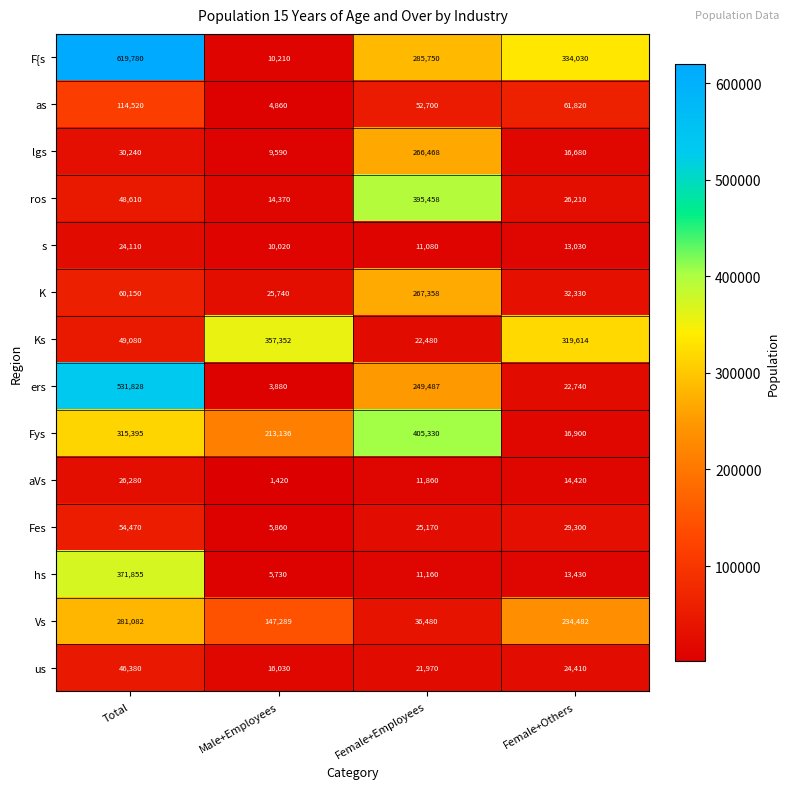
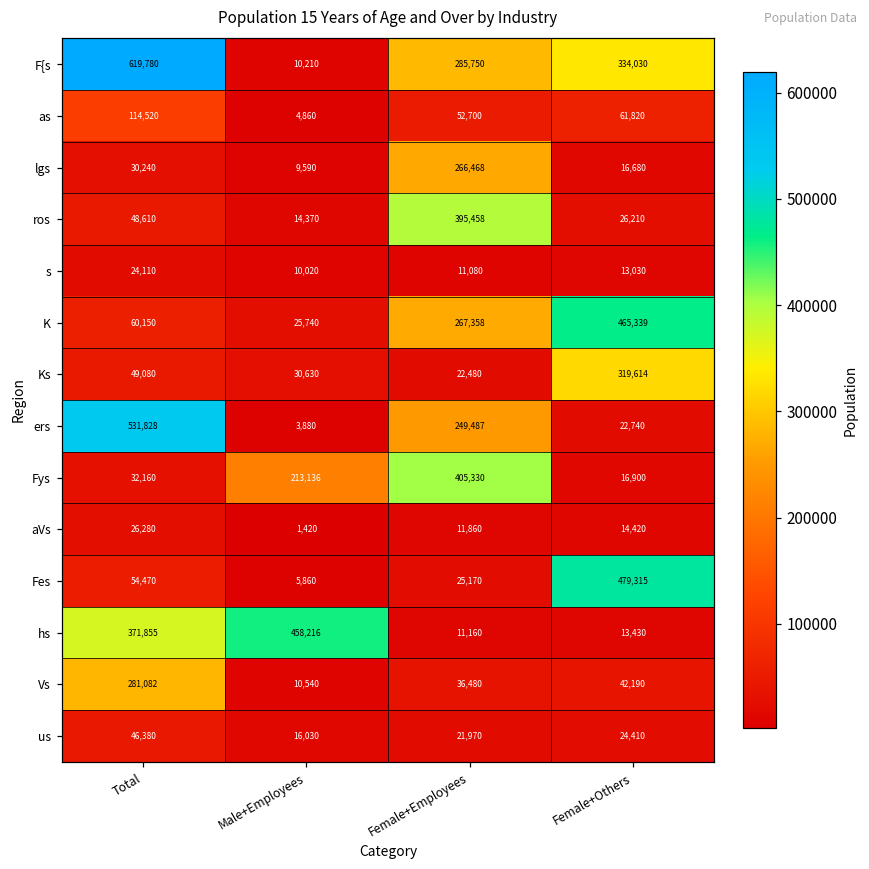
  {
    "F{s": {
      "Total": "619,780",
      "Male+Employees": "10,210",
      "Female+Employees": "285,750",
      "Female+Others": "334,030"
    },
    "as": {
      "Total": "114,520",
      "Male+Employees": "4,860",
      "Female+Employees": "52,700",
      "Female+Others": "61,820"
    },
    "lgs": {
      "Total": "30,240",
      "Male+Employees": "9,590",
      "Female+Employees": "266,468",
      "Female+Others": "16,680"
    },
    "ros": {
      "Total": "48,610",
      "Male+Employees": "14,370",
      "Female+Employees": "395,458",
      "Female+Others": "26,210"
    },
    "s": {
      "Total": "24,110",
      "Male+Employees": "10,020",
      "Female+Employees": "11,080",
      "Female+Others": "13,030"
    },
    "K": {
      "Total": "60,150",
      "Male+Employees": "25,740",
      "Female+Employees": "267,358",
-     "Female+Others": "32,330"
+     "Female+Others": "465,339"
    },
    "Ks": {
      "Total": "49,080",
-     "Male+Employees": "357,352",
+     "Male+Employees": "30,630",
      "Female+Employees": "22,480",
      "Female+Others": "319,614"
    },
    "ers": {
      "Total": "531,828",
      "Male+Employees": "3,880",
      "Female+Employees": "249,487",
      "Female+Others": "22,740"
    },
    "Fys": {
-     "Total": "315,395",
+     "Total": "32,160",
      "Male+Employees": "213,136",
      "Female+Employees": "405,330",
      "Female+Others": "16,900"
    },
    "aVs": {
      "Total": "26,280",
      "Male+Employees": "1,420",
      "Female+Employees": "11,860",
      "Female+Others": "14,420"
    },
    "Fes": {
      "Total": "54,470",
      "Male+Employees": "5,860",
      "Female+Employees": "25,170",
-     "Female+Others": "29,300"
+     "Female+Others": "479,315"
    },
    "hs": {
      "Total": "371,855",
-     "Male+Employees": "5,730",
+     "Male+Employees": "458,216",
      "Female+Employees": "11,160",
      "Female+Others": "13,430"
    },
    "Vs": {
      "Total": "281,082",
-     "Male+Employees": "147,289",
+     "Male+Employees": "10,540",
      "Female+Employees": "36,480",
-     "Female+Others": "234,482"
+     "Female+Others": "42,190"
    },
    "us": {
      "Total": "46,380",
      "Male+Employees": "16,030",
      "Female+Employees": "21,970",
      "Female+Others": "24,410"
    }
  }
